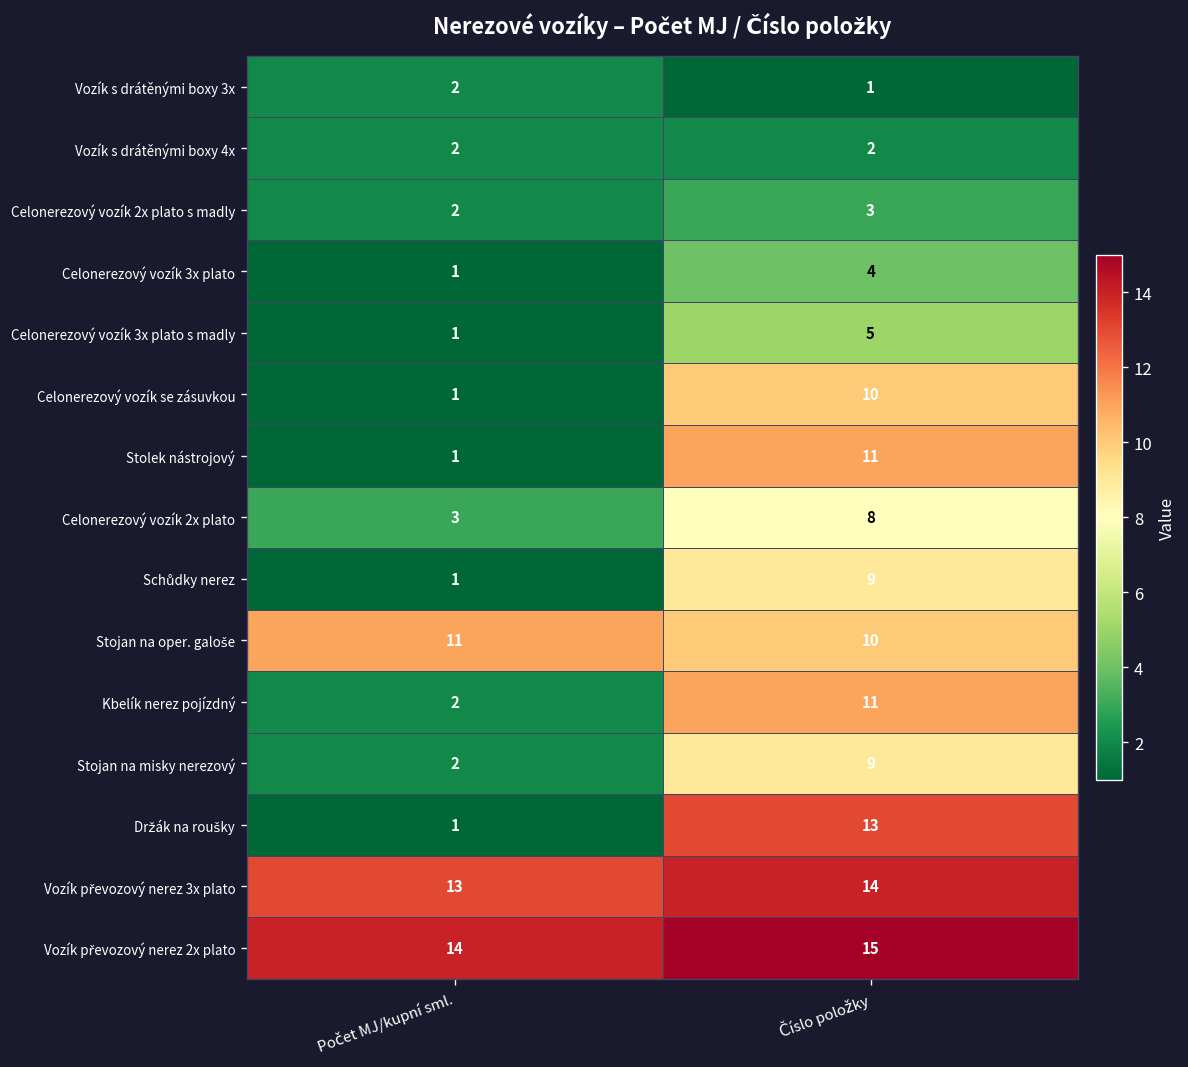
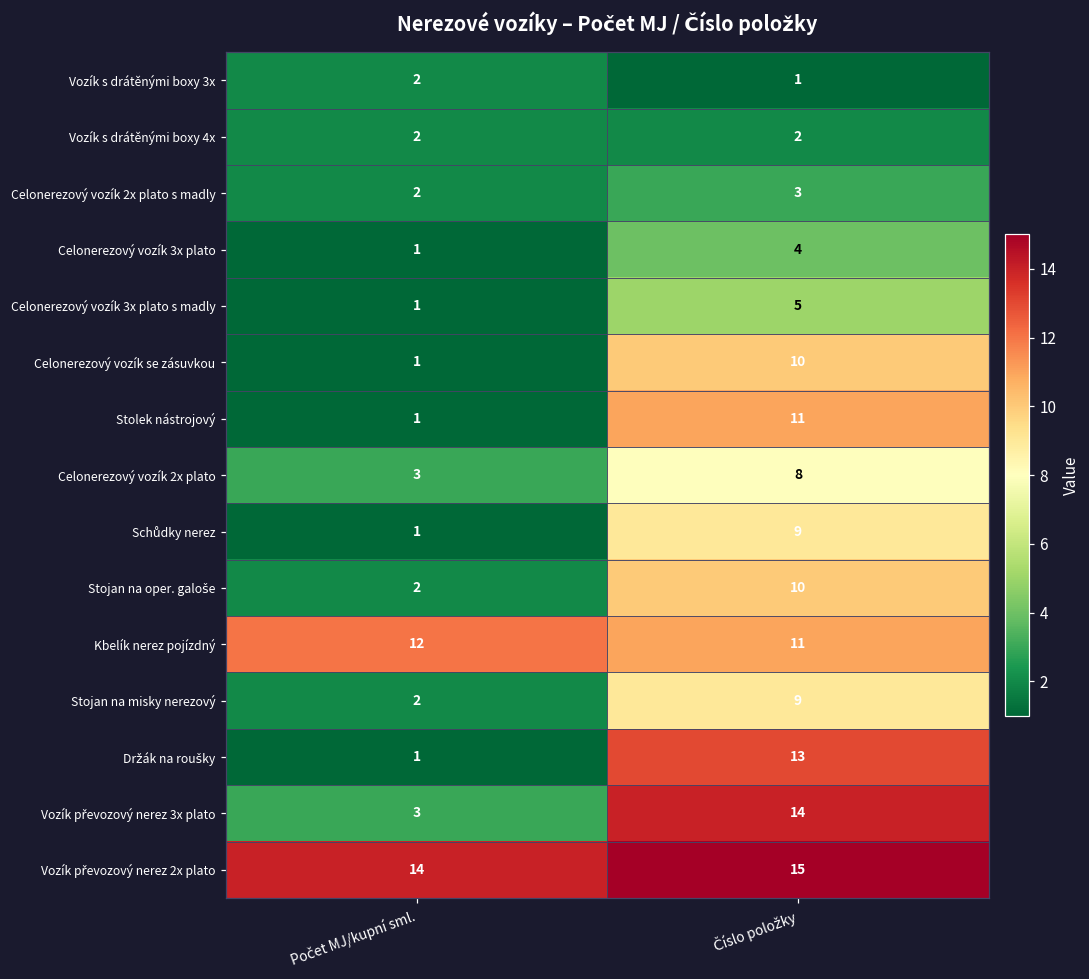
  {
    "Vozík s drátěnými boxy 3x": {
      "Počet MJ/kupní sml.": 2,
      "Číslo položky": 1
    },
    "Vozík s drátěnými boxy 4x": {
      "Počet MJ/kupní sml.": 2,
      "Číslo položky": 2
    },
    "Celonerezový vozík 2x plato s madly": {
      "Počet MJ/kupní sml.": 2,
      "Číslo položky": 3
    },
    "Celonerezový vozík 3x plato": {
      "Počet MJ/kupní sml.": 1,
      "Číslo položky": 4
    },
    "Celonerezový vozík 3x plato s madly": {
      "Počet MJ/kupní sml.": 1,
      "Číslo položky": 5
    },
    "Celonerezový vozík se zásuvkou": {
      "Počet MJ/kupní sml.": 1,
      "Číslo položky": 10
    },
    "Stolek nástrojový": {
      "Počet MJ/kupní sml.": 1,
      "Číslo položky": 11
    },
    "Celonerezový vozík 2x plato": {
      "Počet MJ/kupní sml.": 3,
      "Číslo položky": 8
    },
    "Schůdky nerez": {
      "Počet MJ/kupní sml.": 1,
      "Číslo položky": 9
    },
    "Stojan na oper. galoše": {
-     "Počet MJ/kupní sml.": 11,
+     "Počet MJ/kupní sml.": 2,
      "Číslo položky": 10
    },
    "Kbelík nerez pojízdný": {
-     "Počet MJ/kupní sml.": 2,
+     "Počet MJ/kupní sml.": 12,
      "Číslo položky": 11
    },
    "Stojan na misky nerezový": {
      "Počet MJ/kupní sml.": 2,
      "Číslo položky": 9
    },
    "Držák na roušky": {
      "Počet MJ/kupní sml.": 1,
      "Číslo položky": 13
    },
    "Vozík převozový nerez 3x plato": {
-     "Počet MJ/kupní sml.": 13,
+     "Počet MJ/kupní sml.": 3,
      "Číslo položky": 14
    },
    "Vozík převozový nerez 2x plato": {
      "Počet MJ/kupní sml.": 14,
      "Číslo položky": 15
    }
  }
